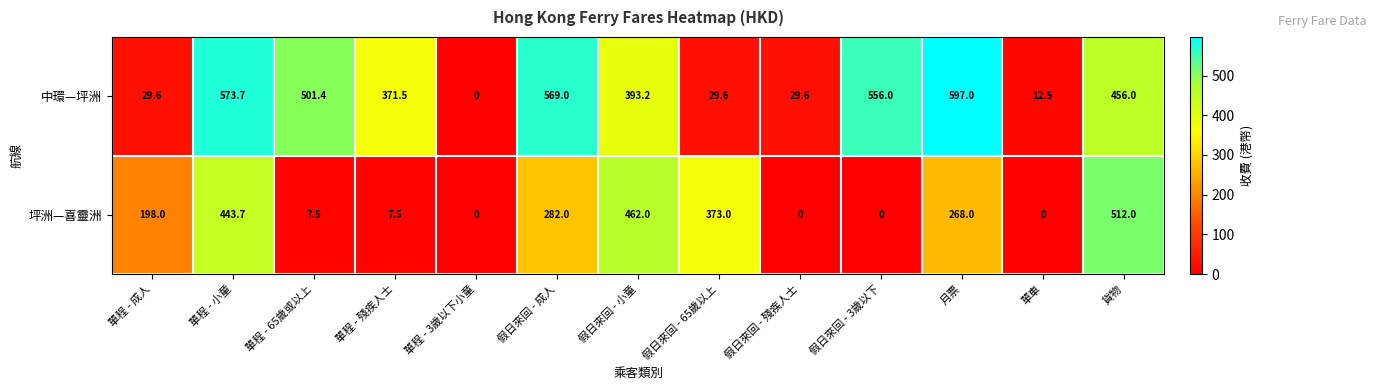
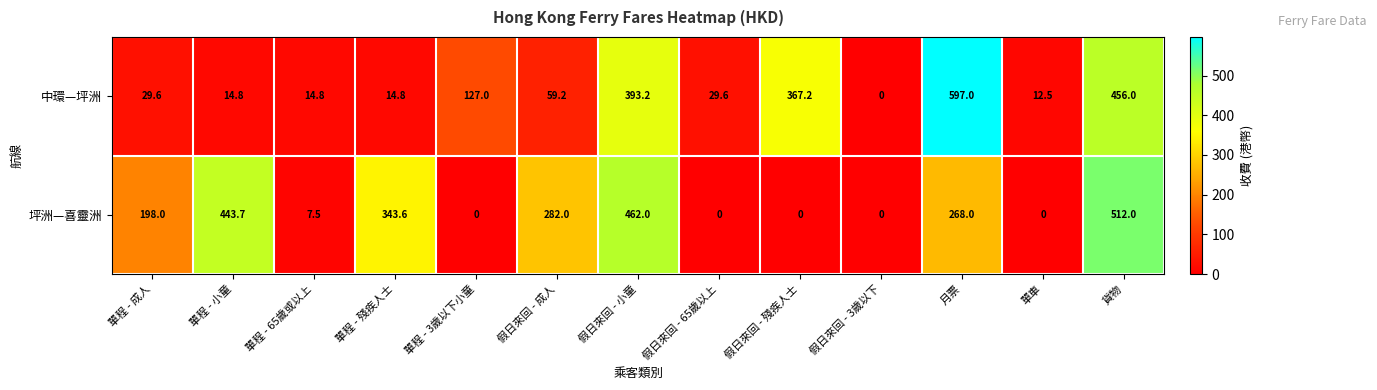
  {
    "中環—坪洲": {
      "單程 - 成人": 29.6,
-     "單程 - 小童": 573.7,
-     "單程 - 65歲或以上": 501.4,
-     "單程 - 殘疾人士": 371.5,
-     "單程 - 3歲以下小童": 0,
-     "假日來回 - 成人": 569.0,
+     "單程 - 小童": 14.8,
+     "單程 - 65歲或以上": 14.8,
+     "單程 - 殘疾人士": 14.8,
+     "單程 - 3歲以下小童": 127.0,
+     "假日來回 - 成人": 59.2,
      "假日來回 - 小童": 393.2,
      "假日來回 - 65歲以上": 29.6,
-     "假日來回 - 殘疾人士": 29.6,
-     "假日來回 - 3歲以下": 556.0,
+     "假日來回 - 殘疾人士": 367.2,
+     "假日來回 - 3歲以下": 0,
      "月票": 597.0,
      "單車": 12.5,
      "貨物": 456.0
    },
    "坪洲—喜靈洲": {
      "單程 - 成人": 198.0,
      "單程 - 小童": 443.7,
      "單程 - 65歲或以上": 7.5,
-     "單程 - 殘疾人士": 7.5,
+     "單程 - 殘疾人士": 343.6,
      "單程 - 3歲以下小童": 0,
      "假日來回 - 成人": 282.0,
      "假日來回 - 小童": 462.0,
-     "假日來回 - 65歲以上": 373.0,
+     "假日來回 - 65歲以上": 0,
      "假日來回 - 殘疾人士": 0,
      "假日來回 - 3歲以下": 0,
      "月票": 268.0,
      "單車": 0,
      "貨物": 512.0
    }
  }
